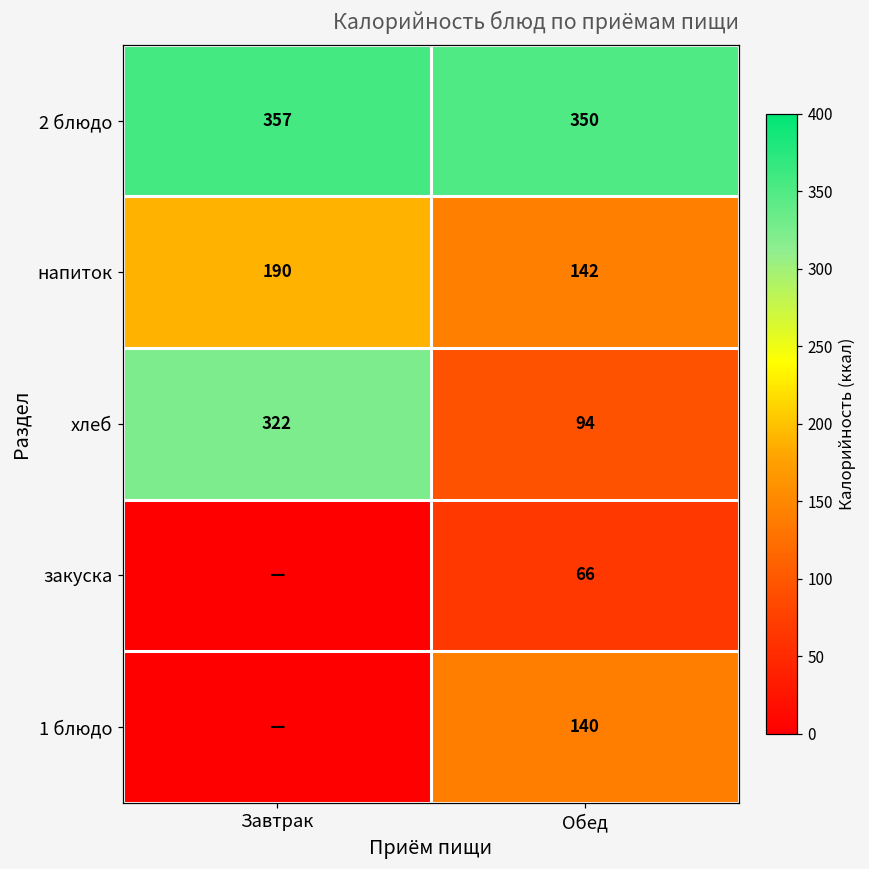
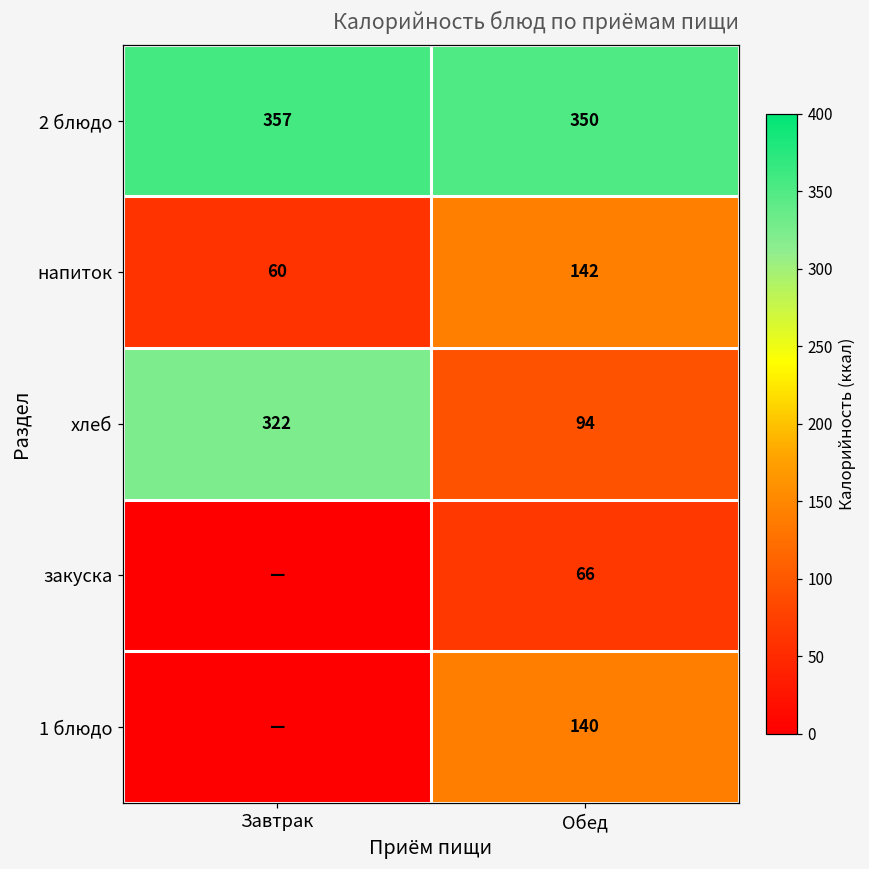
  {
    "2 блюдо": {
      "Завтрак": 357,
      "Обед": 350
    },
    "напиток": {
-     "Завтрак": 190,
+     "Завтрак": 60,
      "Обед": 142
    },
    "хлеб": {
      "Завтрак": 322,
      "Обед": 94
    },
    "закуска": {
      "Обед": 66
    },
    "1 блюдо": {
      "Обед": 140
    }
  }
